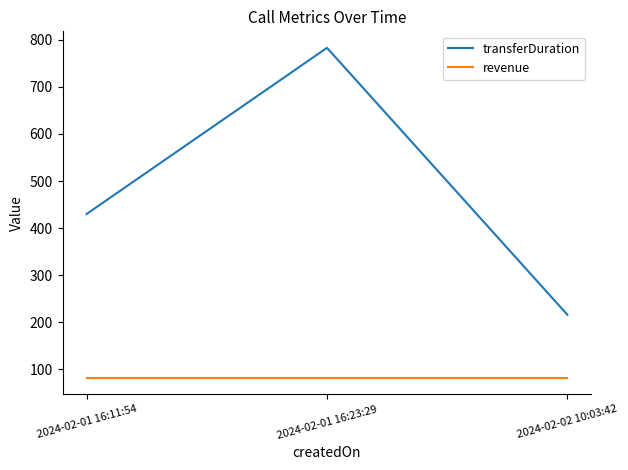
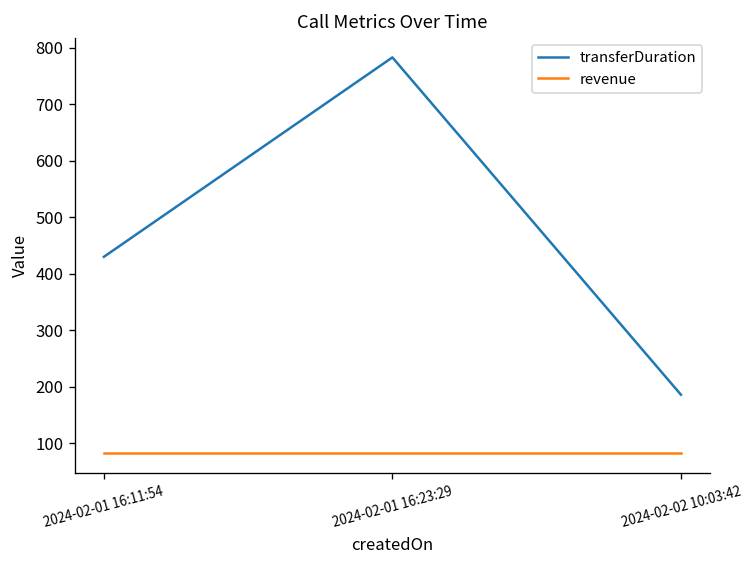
  {
    "transferDuration": {
      "2024-02-01 16:11:54": 430,
      "2024-02-01 16:23:29": 780,
-     "2024-02-02 10:03:42": 220
+     "2024-02-02 10:03:42": 190
    },
    "revenue": {
      "2024-02-01 16:11:54": 80,
      "2024-02-01 16:23:29": 80,
      "2024-02-02 10:03:42": 80
    }
  }
